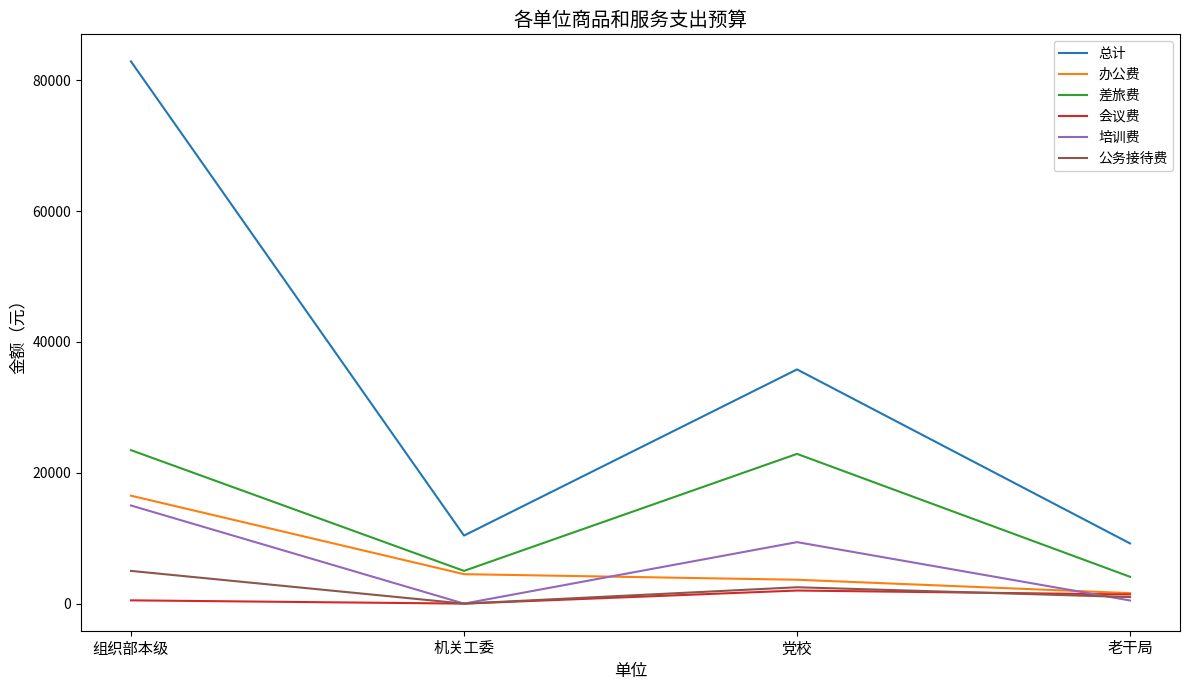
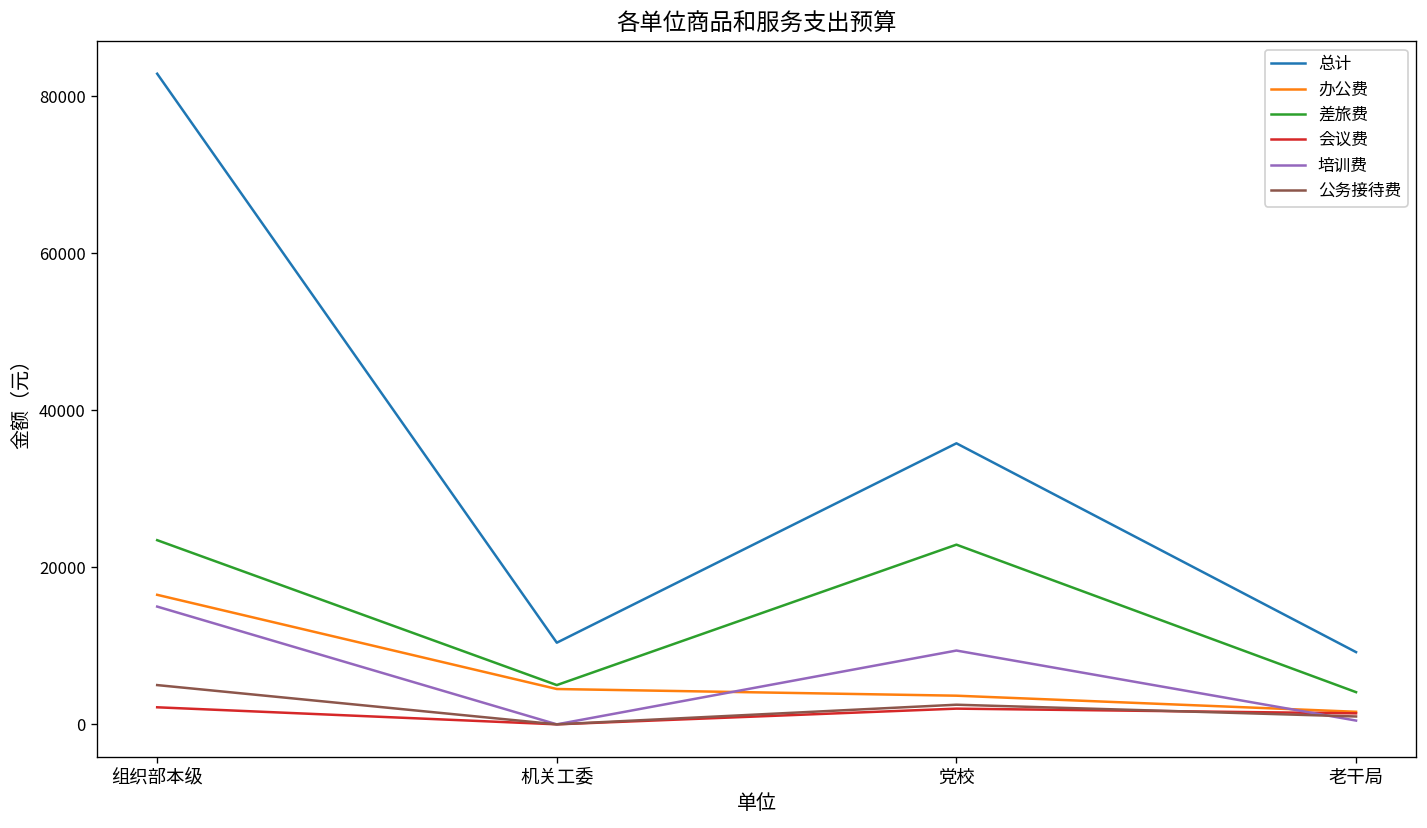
  {
    "总计": {
      "组织部本级": 83000,
      "机关工委": 10000,
      "党校": 36000,
      "老干局": 9000
    },
    "办公费": {
      "组织部本级": 17000,
      "机关工委": 5000,
      "党校": 4000
    },
    "差旅费": {
      "组织部本级": 23000,
      "机关工委": 5000,
      "党校": 23000,
      "老干局": 4000
    },
    "会议费": {
-     "组织部本级": 1000,
+     "组织部本级": 2000,
      "党校": 2000
    },
    "培训费": {
      "组织部本级": 15000,
      "党校": 9000,
      "老干局": 0
    },
    "公务接待费": {
      "组织部本级": 5000,
      "党校": 3000,
      "老干局": 1000
    }
  }
